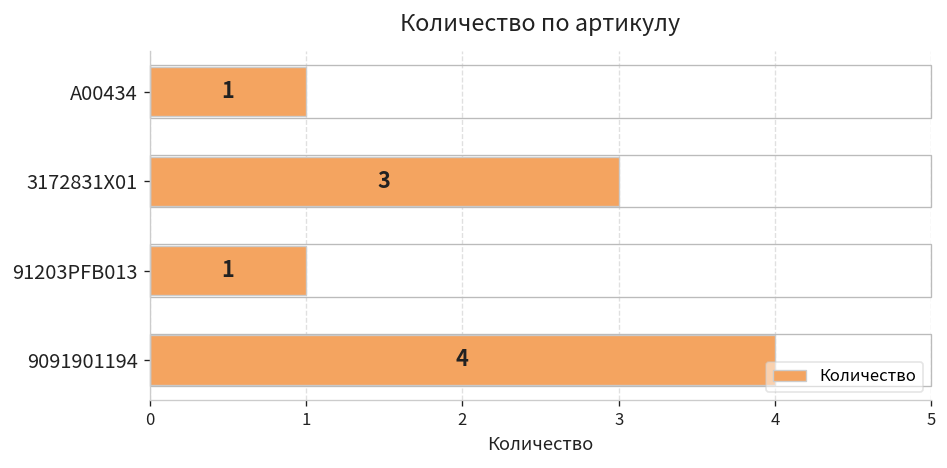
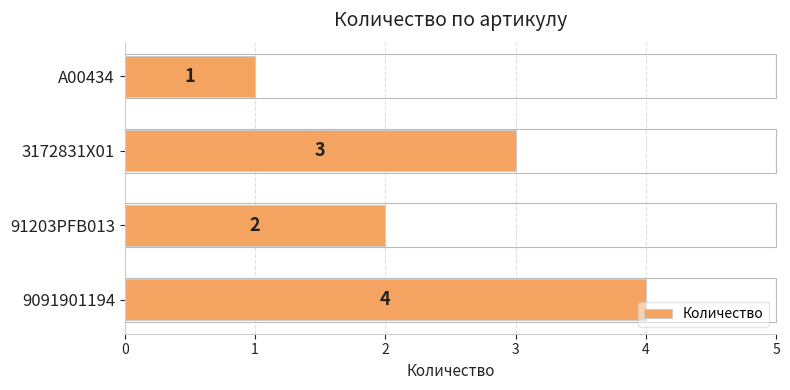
  {
    "A00434": 1,
    "3172831X01": 3,
-   "91203PFB013": 1,
+   "91203PFB013": 2,
    "9091901194": 4
  }
